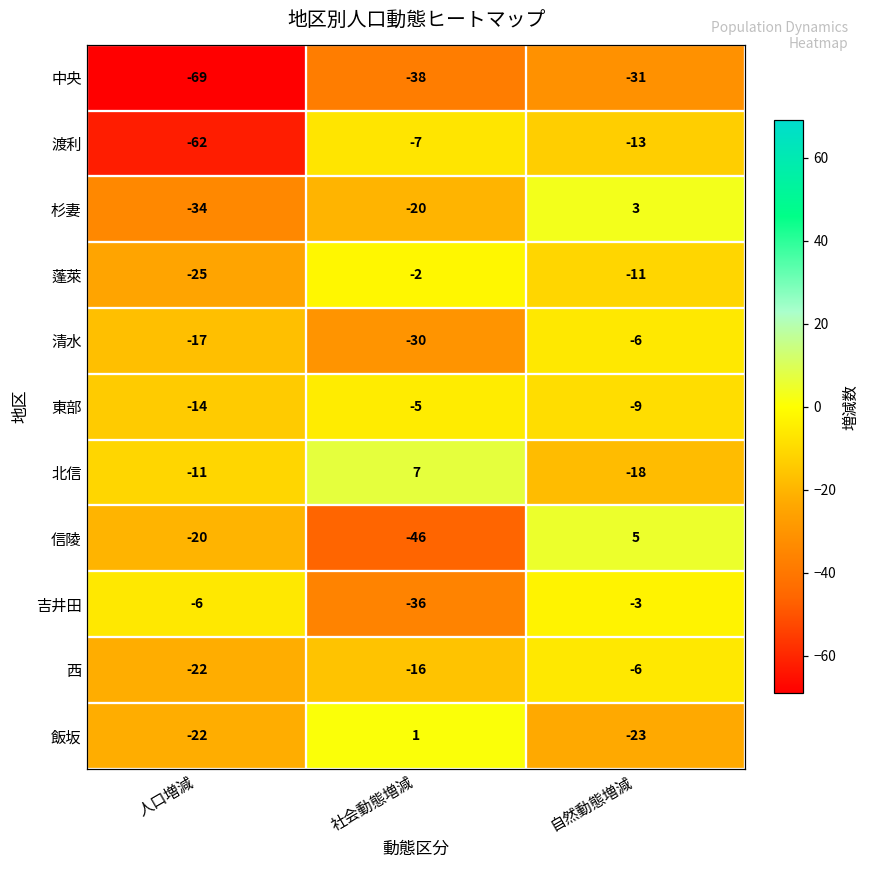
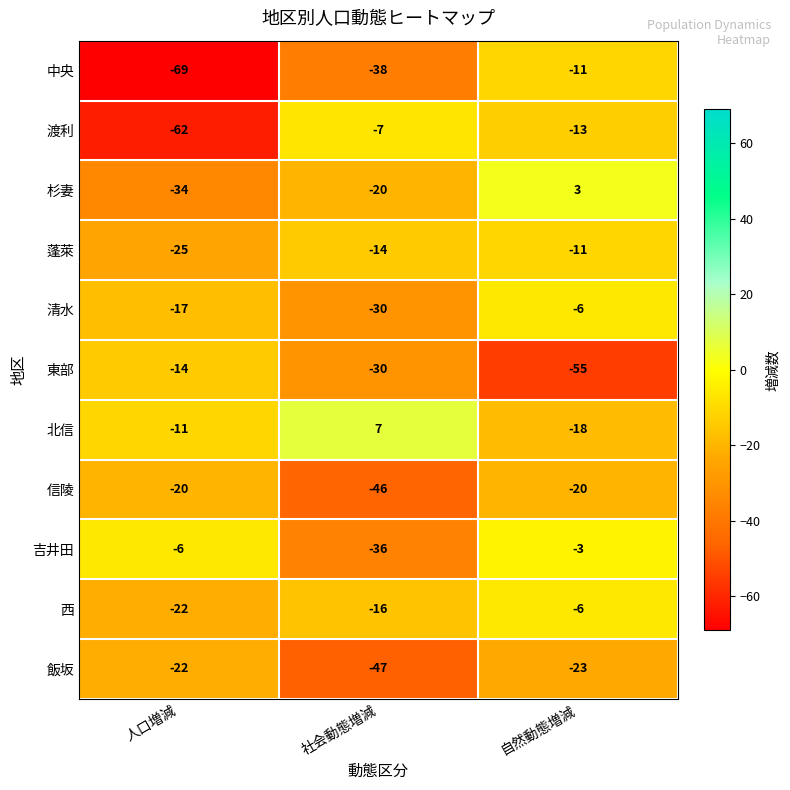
  {
    "中央": {
      "人口増減": -69,
      "社会動態増減": -38,
-     "自然動態増減": -31
+     "自然動態増減": -11
    },
    "渡利": {
      "人口増減": -62,
      "社会動態増減": -7,
      "自然動態増減": -13
    },
    "杉妻": {
      "人口増減": -34,
      "社会動態増減": -20,
      "自然動態増減": 3
    },
    "蓬萊": {
      "人口増減": -25,
-     "社会動態増減": -2,
+     "社会動態増減": -14,
      "自然動態増減": -11
    },
    "清水": {
      "人口増減": -17,
      "社会動態増減": -30,
      "自然動態増減": -6
    },
    "東部": {
      "人口増減": -14,
-     "社会動態増減": -5,
-     "自然動態増減": -9
+     "社会動態増減": -30,
+     "自然動態増減": -55
    },
    "北信": {
      "人口増減": -11,
      "社会動態増減": 7,
      "自然動態増減": -18
    },
    "信陵": {
      "人口増減": -20,
      "社会動態増減": -46,
-     "自然動態増減": 5
+     "自然動態増減": -20
    },
    "吉井田": {
      "人口増減": -6,
      "社会動態増減": -36,
      "自然動態増減": -3
    },
    "西": {
      "人口増減": -22,
      "社会動態増減": -16,
      "自然動態増減": -6
    },
    "飯坂": {
      "人口増減": -22,
-     "社会動態増減": 1,
+     "社会動態増減": -47,
      "自然動態増減": -23
    }
  }
